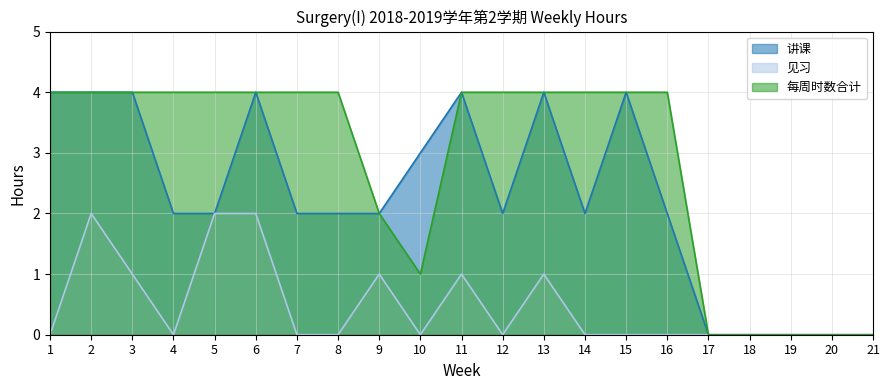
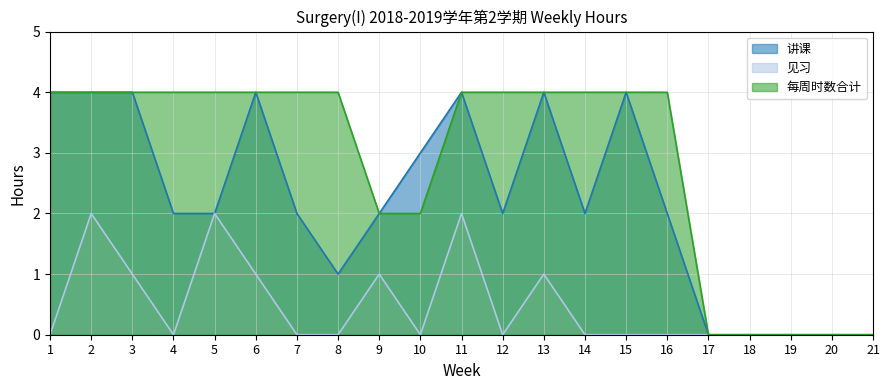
  {
    "讲课": {
      "4": 2,
      "7": 2,
-     "8": 2,
+     "8": 1,
      "10": 3,
      "12": 2,
      "14": 2,
      "16": 2
    },
    "见习": {
      "1": 0,
      "2": 2,
      "3": 1,
      "4": 0,
-     "6": 2,
+     "6": 1,
      "7": 0,
      "8": 0,
      "9": 1,
      "10": 0,
-     "11": 1,
+     "11": 2,
      "12": 0,
      "13": 1,
      "14": 0,
      "15": 0,
      "16": 0
    },
    "每周时数合计": {
      "4": 4,
      "5": 4,
      "7": 4,
      "8": 4,
-     "10": 1,
+     "10": 2,
      "12": 4,
      "14": 4,
      "16": 4
    }
  }
